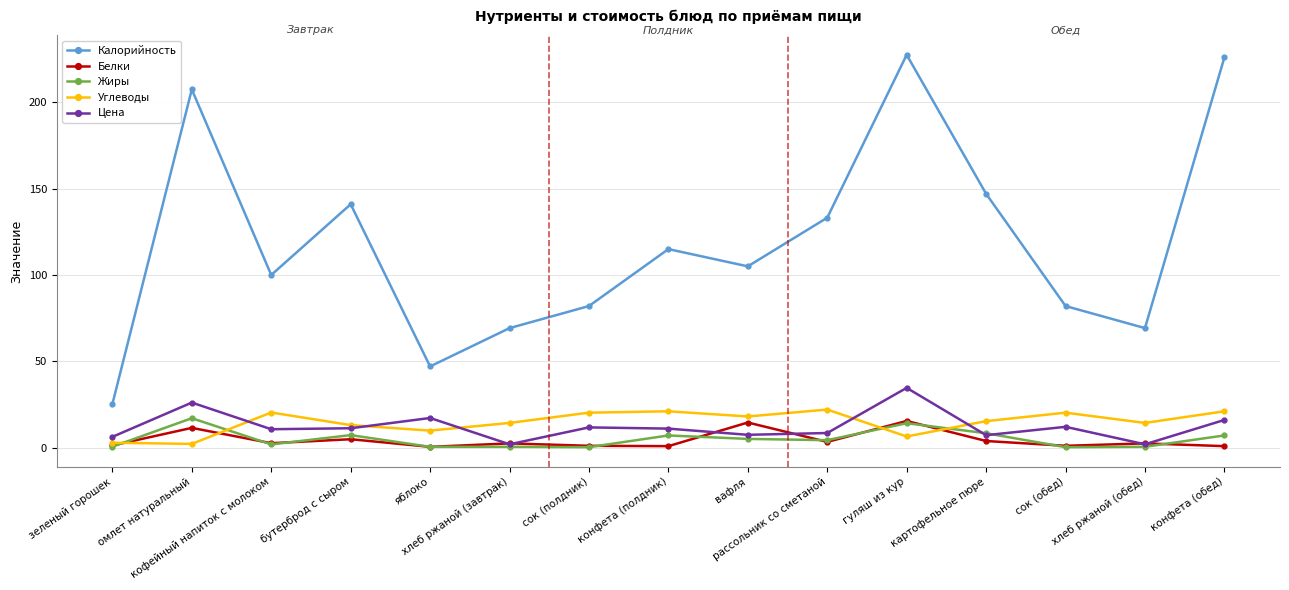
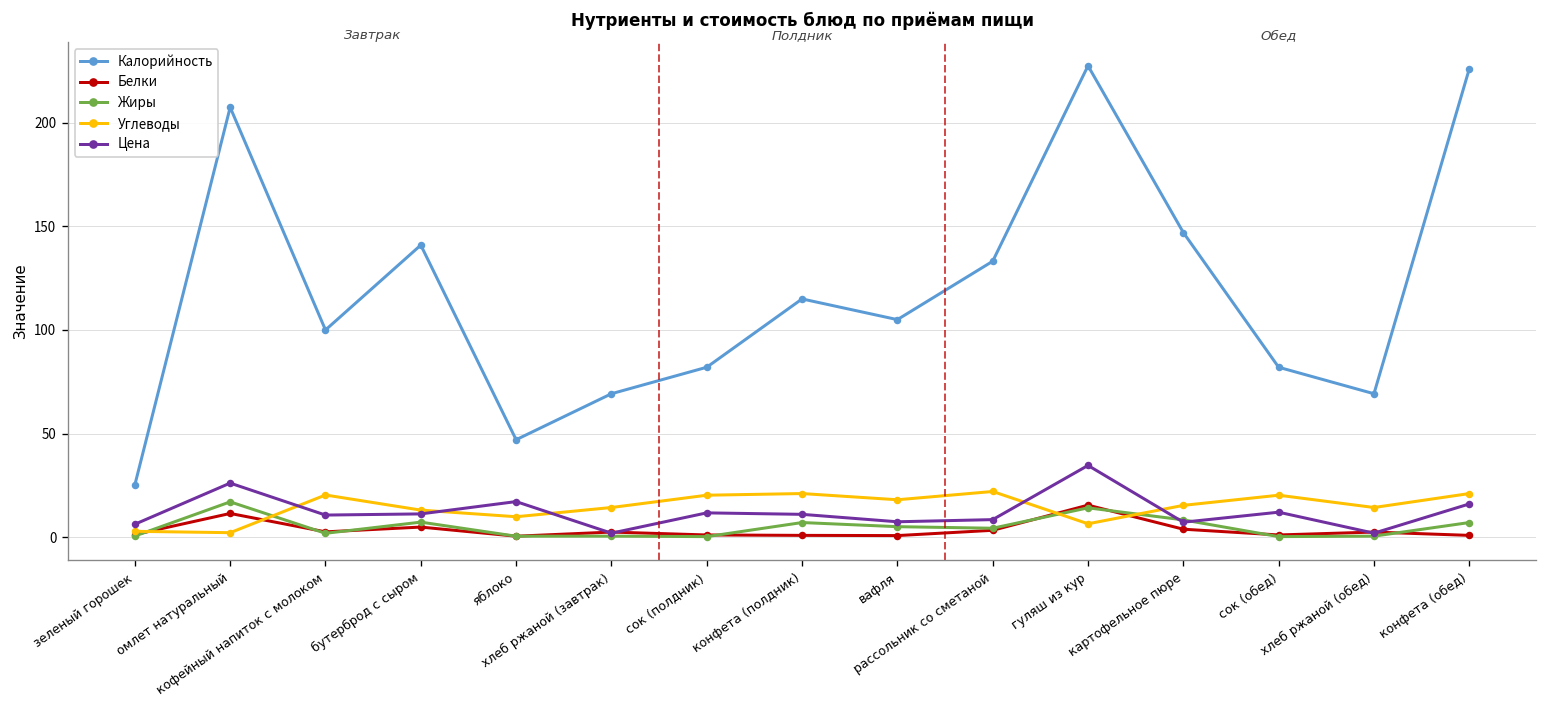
  {
    "Калорийность": {
      "зеленый горошек": 25,
      "омлет натуральный": 208,
      "кофейный напиток с молоком": 100,
      "бутерброд с сыром": 141,
      "яблоко": 47,
      "хлеб ржаной (завтрак)": 69,
      "сок (полдник)": 82,
      "конфета (полдник)": 115,
      "вафля": 105,
      "рассольник со сметаной": 133,
      "гуляш из кур": 228,
      "картофельное пюре": 147,
      "сок (обед)": 82,
      "хлеб ржаной (обед)": 69,
      "конфета (обед)": 226
    },
    "Белки": {
      "омлет натуральный": 11,
      "бутерброд с сыром": 5,
      "конфета (полдник)": 1,
-     "вафля": 15,
+     "вафля": 1,
      "картофельное пюре": 4,
      "конфета (обед)": 1
    },
    "Жиры": {
      "омлет натуральный": 17,
      "бутерброд с сыром": 7,
      "конфета (полдник)": 7,
      "вафля": 5,
      "конфета (обед)": 7
    },
    "Углеводы": {
      "зеленый горошек": 3,
      "омлет натуральный": 2,
      "кофейный напиток с молоком": 20,
      "бутерброд с сыром": 13,
      "яблоко": 10,
      "хлеб ржаной (завтрак)": 14,
      "сок (полдник)": 20,
      "конфета (полдник)": 21,
      "вафля": 18,
      "рассольник со сметаной": 22,
      "гуляш из кур": 6,
      "картофельное пюре": 15,
      "сок (обед)": 20,
      "хлеб ржаной (обед)": 14,
      "конфета (обед)": 21
    },
    "Цена": {
      "зеленый горошек": 6,
      "омлет натуральный": 26,
      "кофейный напиток с молоком": 11,
      "бутерброд с сыром": 11,
      "яблоко": 17,
      "сок (полдник)": 12,
      "конфета (полдник)": 11,
      "вафля": 7,
      "рассольник со сметаной": 8,
      "гуляш из кур": 35,
      "сок (обед)": 12,
      "конфета (обед)": 16
    }
  }
